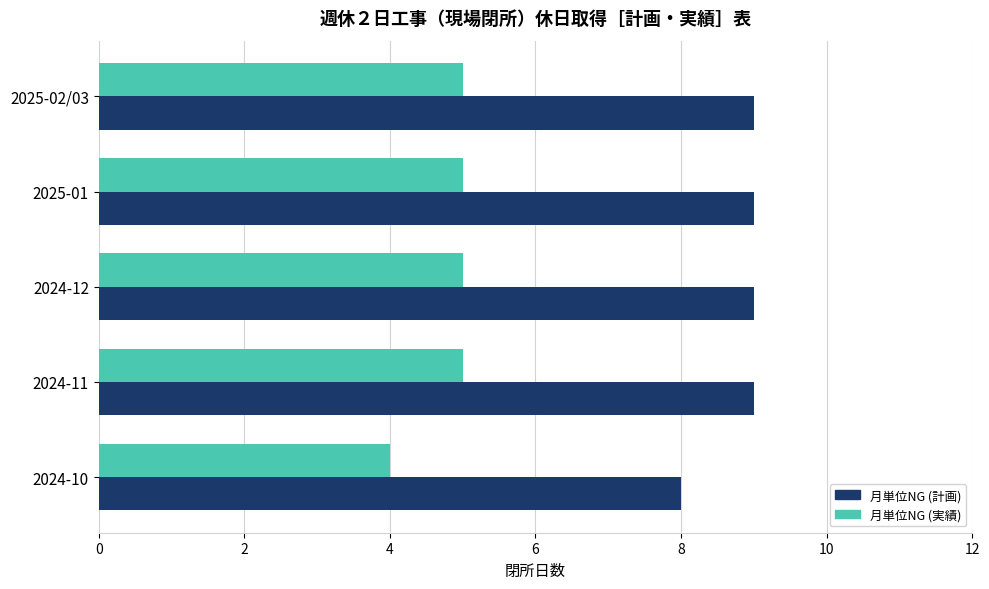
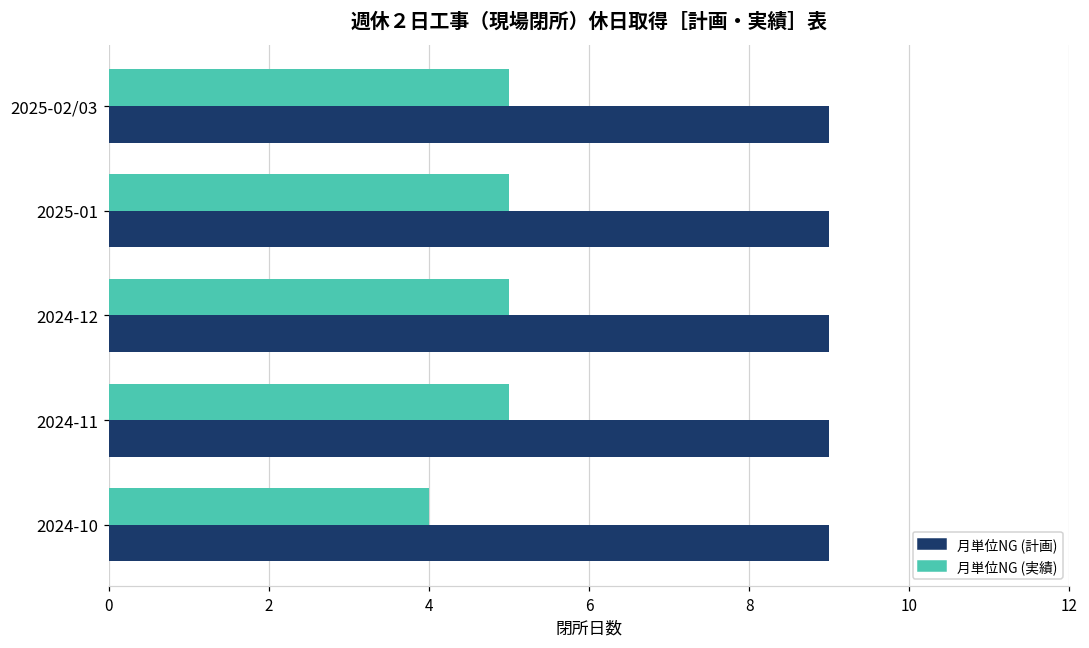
  {
    "月単位NG (計画)": {
      "2025-02/03": 9,
      "2025-01": 9,
      "2024-12": 9,
      "2024-11": 9,
-     "2024-10": 8
+     "2024-10": 9
    },
    "月単位NG (実績)": {
      "2025-02/03": 5,
      "2025-01": 5,
      "2024-12": 5,
      "2024-11": 5,
      "2024-10": 4
    }
  }
